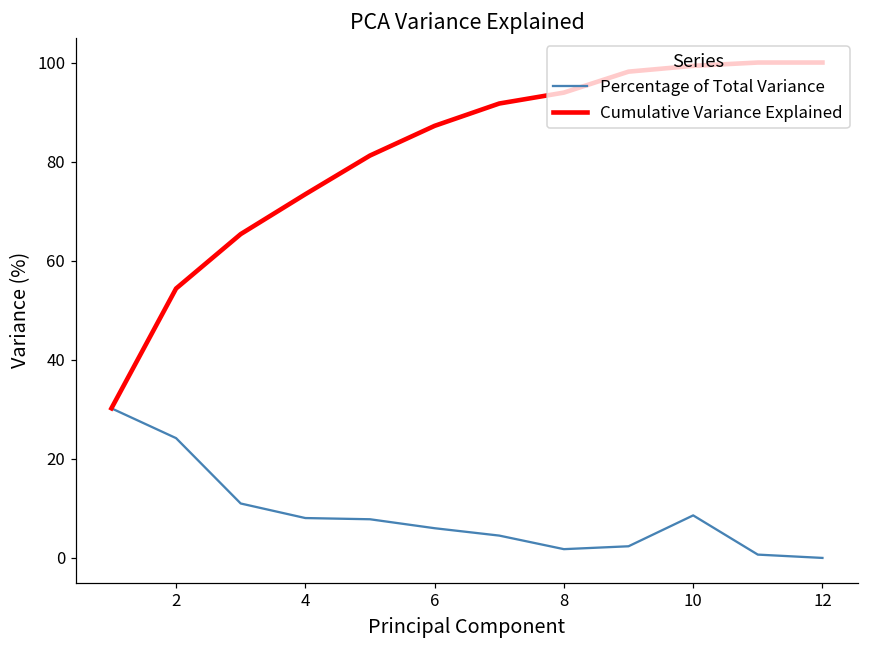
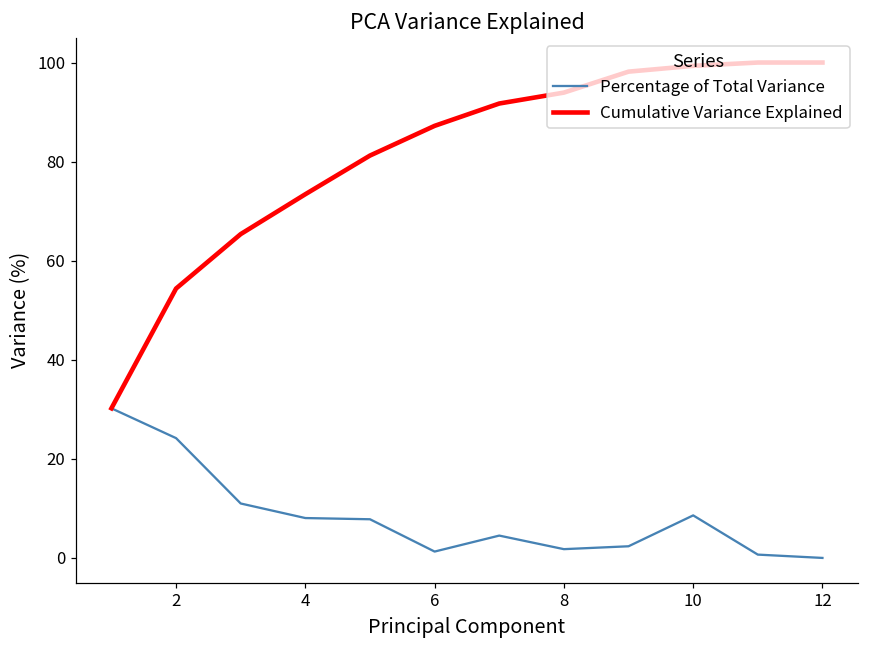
  {
    "Percentage of Total Variance": {
      "2": 24,
      "4": 8,
-     "6": 6,
+     "6": 1,
      "8": 2,
      "10": 9,
      "12": 0
    },
    "Cumulative Variance Explained": {
      "2": 54,
      "4": 73,
      "6": 87
    }
  }
